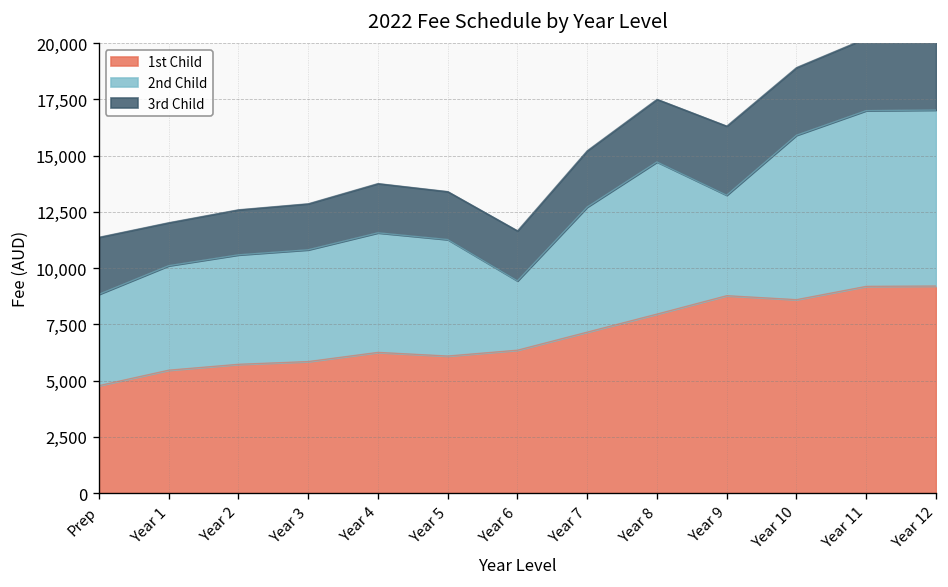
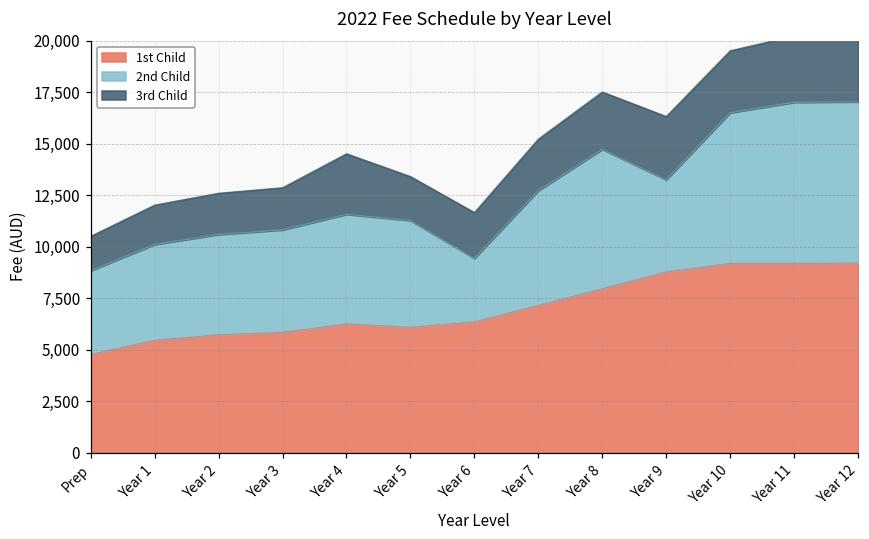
  {
    "1st Child": {
      "Prep": "4,800",
      "Year 1": "5,500",
      "Year 2": "5,700",
      "Year 3": "5,800",
      "Year 4": "6,300",
      "Year 5": "6,100",
      "Year 6": "6,400",
      "Year 7": "7,200",
      "Year 8": "8,000",
      "Year 9": "8,800",
-     "Year 10": "8,600",
+     "Year 10": "9,200",
      "Year 11": "9,200",
      "Year 12": "9,200"
    },
    "2nd Child": {
      "Prep": "4,100",
      "Year 1": "4,600",
      "Year 2": "4,900",
      "Year 3": "5,000",
      "Year 4": "5,300",
      "Year 5": "5,200",
      "Year 6": "3,100",
      "Year 7": "5,600",
      "Year 8": "6,800",
      "Year 9": "4,500",
      "Year 10": "7,300",
      "Year 11": "7,800",
      "Year 12": "7,800"
    },
    "3rd Child": {
-     "Prep": "2,500",
+     "Prep": "1,700",
      "Year 1": "1,900",
      "Year 2": "2,000",
      "Year 3": "2,000",
-     "Year 4": "2,200",
+     "Year 4": "2,900",
      "Year 5": "2,100",
      "Year 6": "2,200",
      "Year 7": "2,500",
      "Year 8": "2,800",
      "Year 9": "3,100",
      "Year 10": "3,000"
    }
  }
